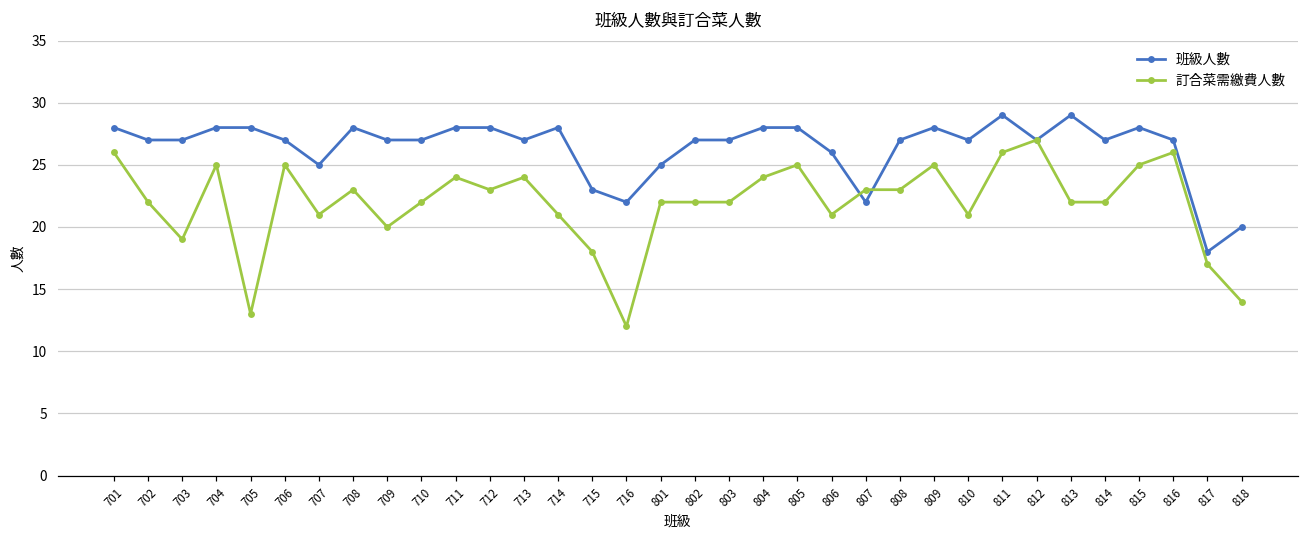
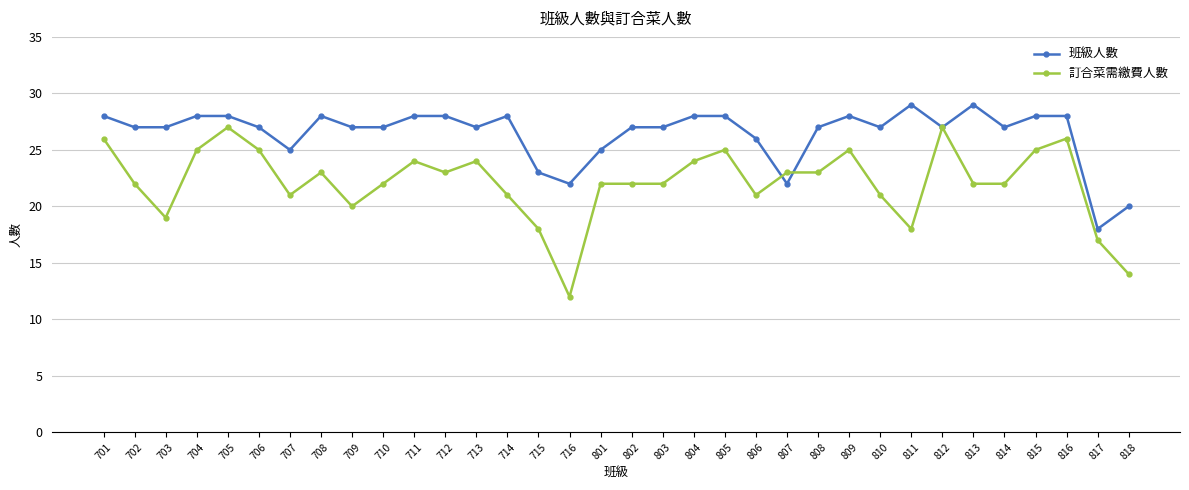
  {
    "班級人數": {
      "701": 28,
      "702": 27,
      "703": 27,
      "704": 28,
      "705": 28,
      "706": 27,
      "707": 25,
      "708": 28,
      "709": 27,
      "710": 27,
      "711": 28,
      "712": 28,
      "713": 27,
      "714": 28,
      "715": 23,
      "716": 22,
      "801": 25,
      "802": 27,
      "803": 27,
      "804": 28,
      "805": 28,
      "806": 26,
      "807": 22,
      "808": 27,
      "809": 28,
      "810": 27,
      "811": 29,
      "813": 29,
      "814": 27,
      "815": 28,
-     "816": 27,
+     "816": 28,
      "817": 18,
      "818": 20
    },
    "訂合菜需繳費人數": {
      "701": 26,
      "702": 22,
      "703": 19,
      "704": 25,
-     "705": 13,
+     "705": 27,
      "706": 25,
      "707": 21,
      "708": 23,
      "709": 20,
      "710": 22,
      "711": 24,
      "712": 23,
      "713": 24,
      "714": 21,
      "715": 18,
      "716": 12,
      "801": 22,
      "802": 22,
      "803": 22,
      "804": 24,
      "805": 25,
      "806": 21,
      "807": 23,
      "808": 23,
      "809": 25,
      "810": 21,
-     "811": 26,
+     "811": 18,
      "813": 22,
      "814": 22,
      "815": 25,
      "816": 26,
      "817": 17,
      "818": 14
    }
  }
